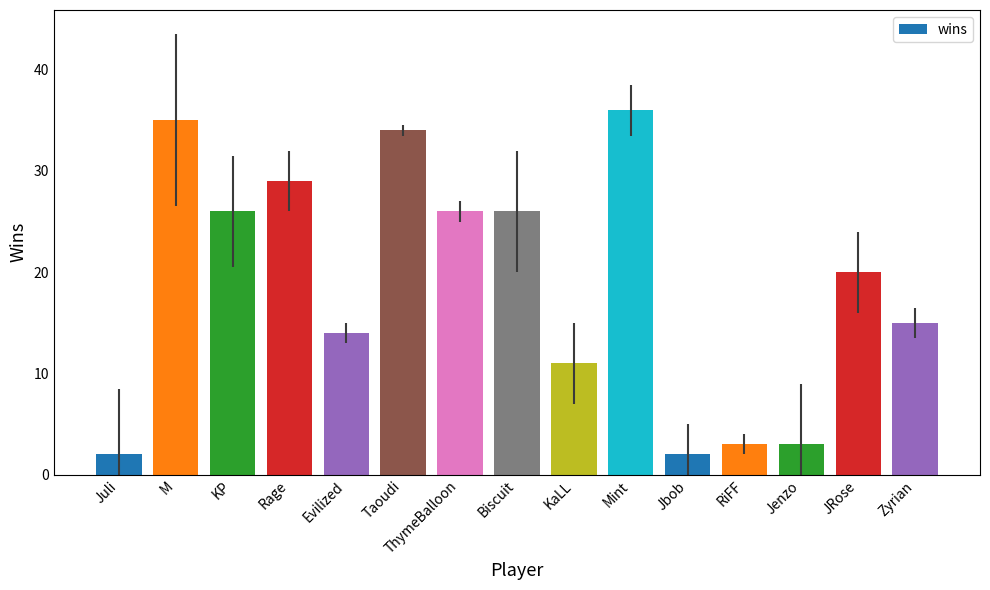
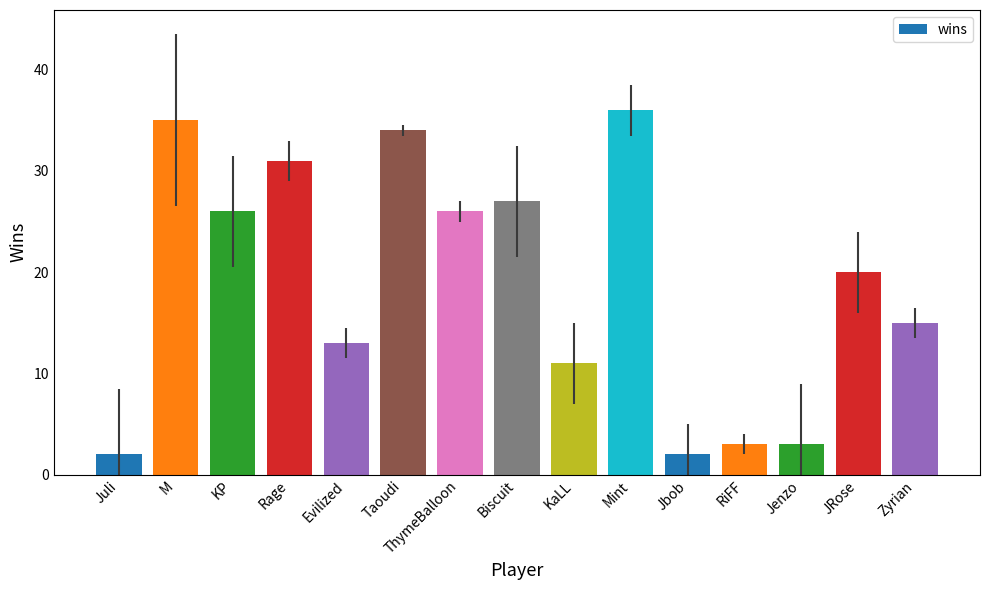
  {
    "Juli": 2,
    "M": 35,
    "KP": 26,
-   "Rage": 29,
-   "Evilized": 14,
+   "Rage": 31,
+   "Evilized": 13,
    "Taoudi": 34,
    "ThymeBalloon": 26,
-   "Biscuit": 26,
+   "Biscuit": 27,
    "KaLL": 11,
    "Mint": 36,
    "Jbob": 2,
    "RiFF": 3,
    "Jenzo": 3,
    "JRose": 20,
    "Zyrian": 15
  }
